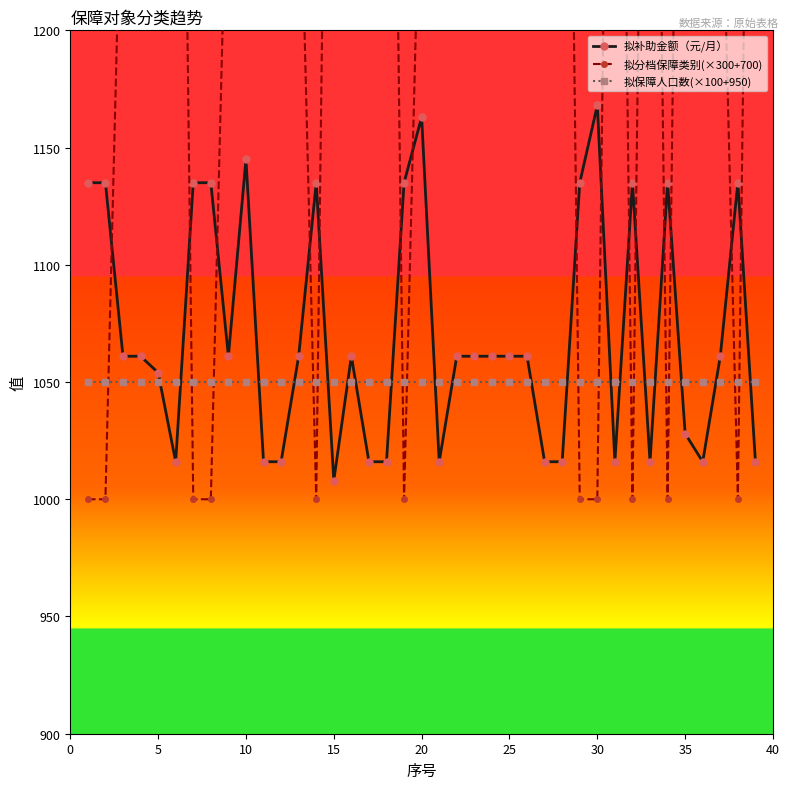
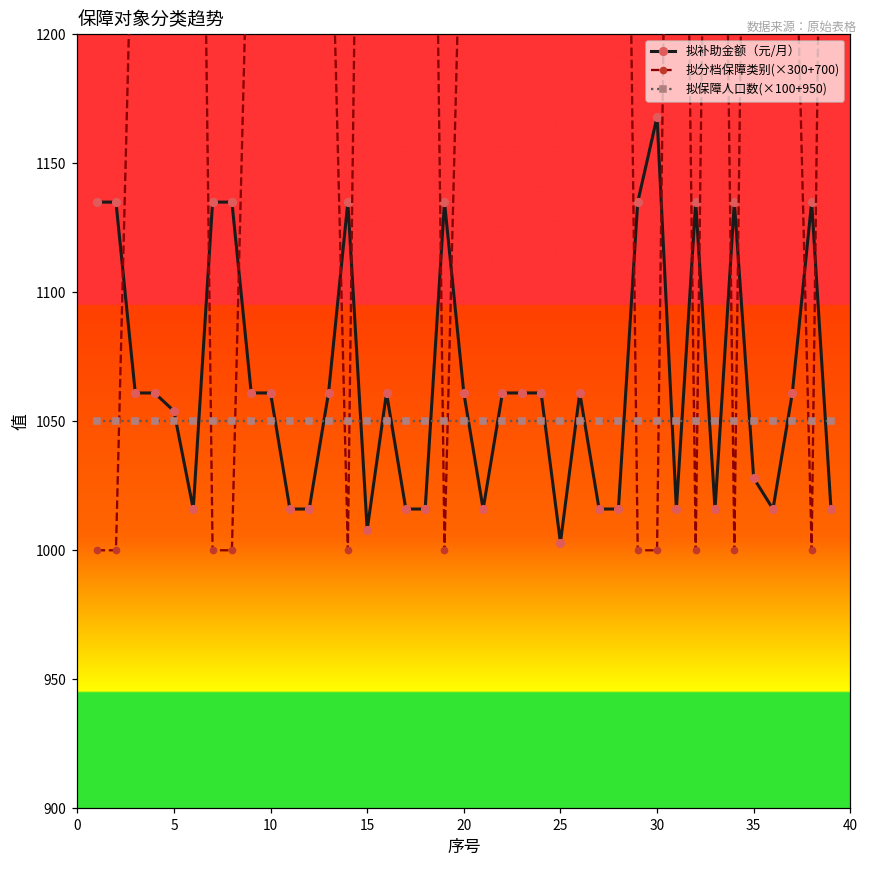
  {
    "拟补助金额（元/月）": {
      "5": 1054,
-     "10": 1145,
+     "10": 1061,
      "15": 1008,
-     "20": 1163,
-     "25": 1061,
+     "20": 1061,
+     "25": 1003,
      "30": 1168,
      "35": 1028
    },
    "拟分档保障类别(×300+700)": {
      "30": 1000
    },
    "拟保障人口数(×100+950)": {
      "5": 1050,
      "10": 1050,
      "15": 1050,
      "20": 1050,
      "25": 1050,
      "30": 1050,
      "35": 1050
    }
  }
